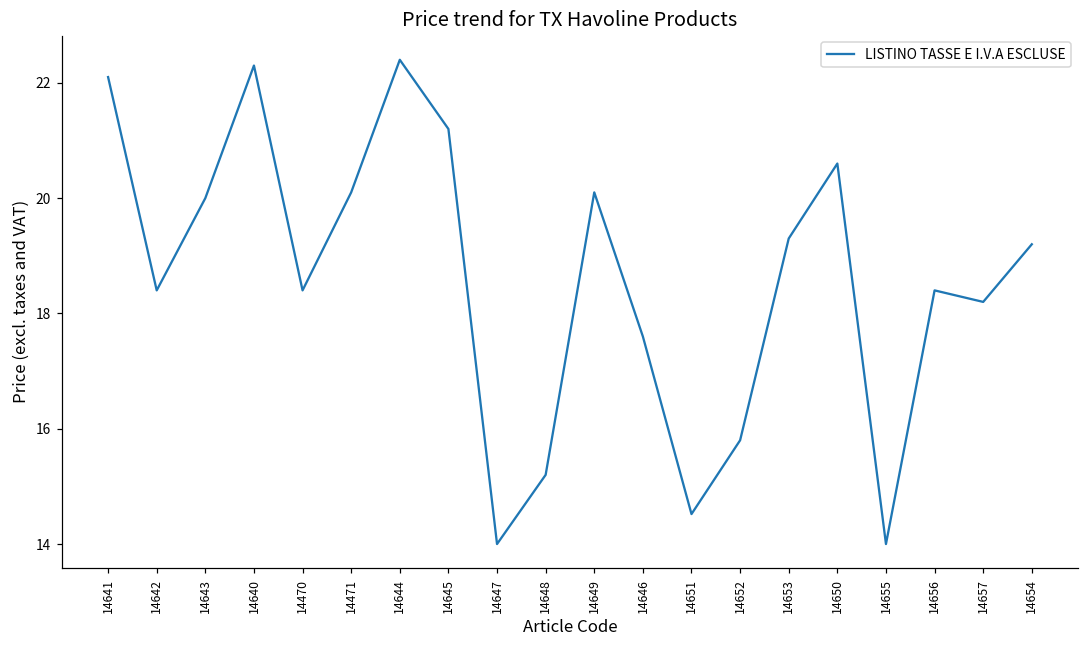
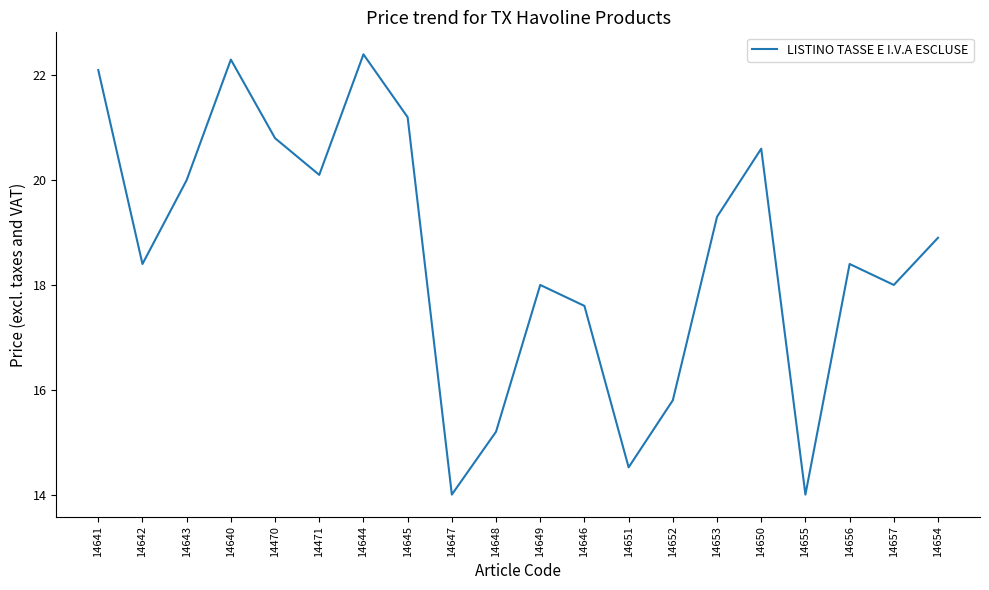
  {
    "14641": 22.1,
    "14642": 18.4,
    "14643": 20.0,
    "14640": 22.3,
-   "14470": 18.4,
+   "14470": 20.8,
    "14471": 20.1,
    "14644": 22.4,
    "14645": 21.2,
    "14647": 14.0,
    "14648": 15.2,
-   "14649": 20.1,
+   "14649": 18.0,
    "14646": 17.6,
    "14651": 14.5,
    "14652": 15.8,
    "14653": 19.3,
    "14650": 20.6,
    "14655": 14.0,
    "14656": 18.4,
-   "14657": 18.2,
-   "14654": 19.2
+   "14657": 18.0,
+   "14654": 18.9
  }
